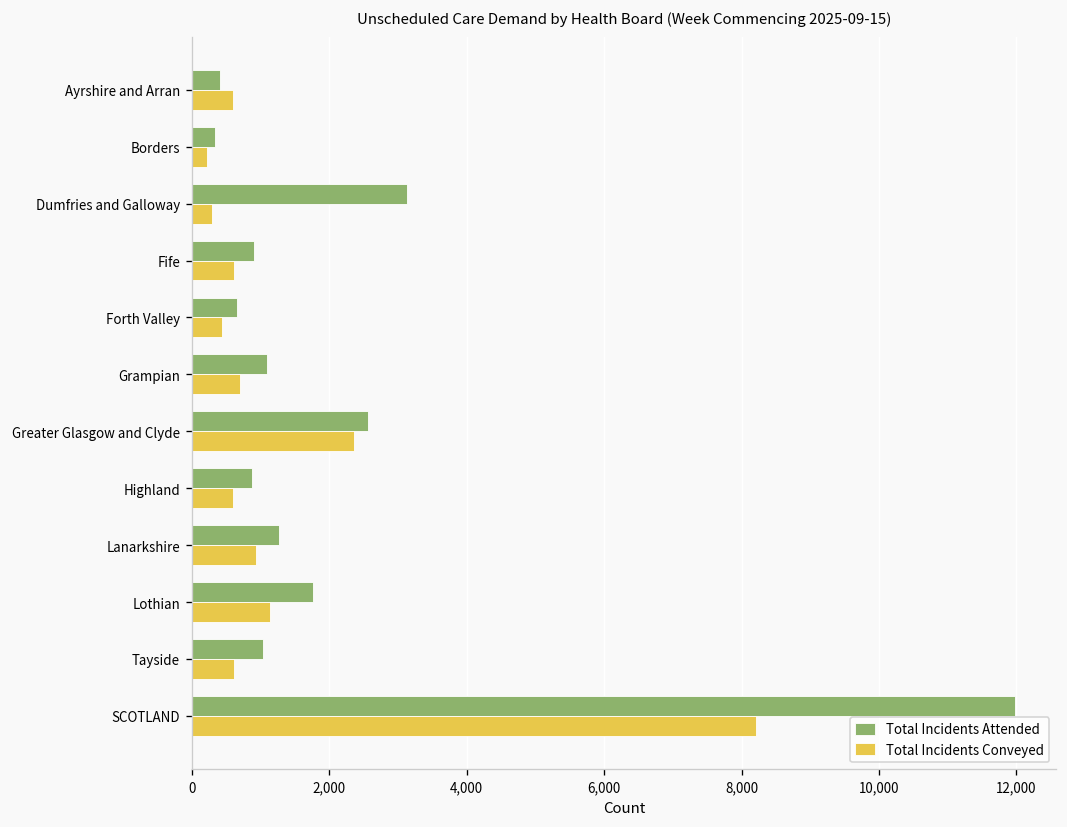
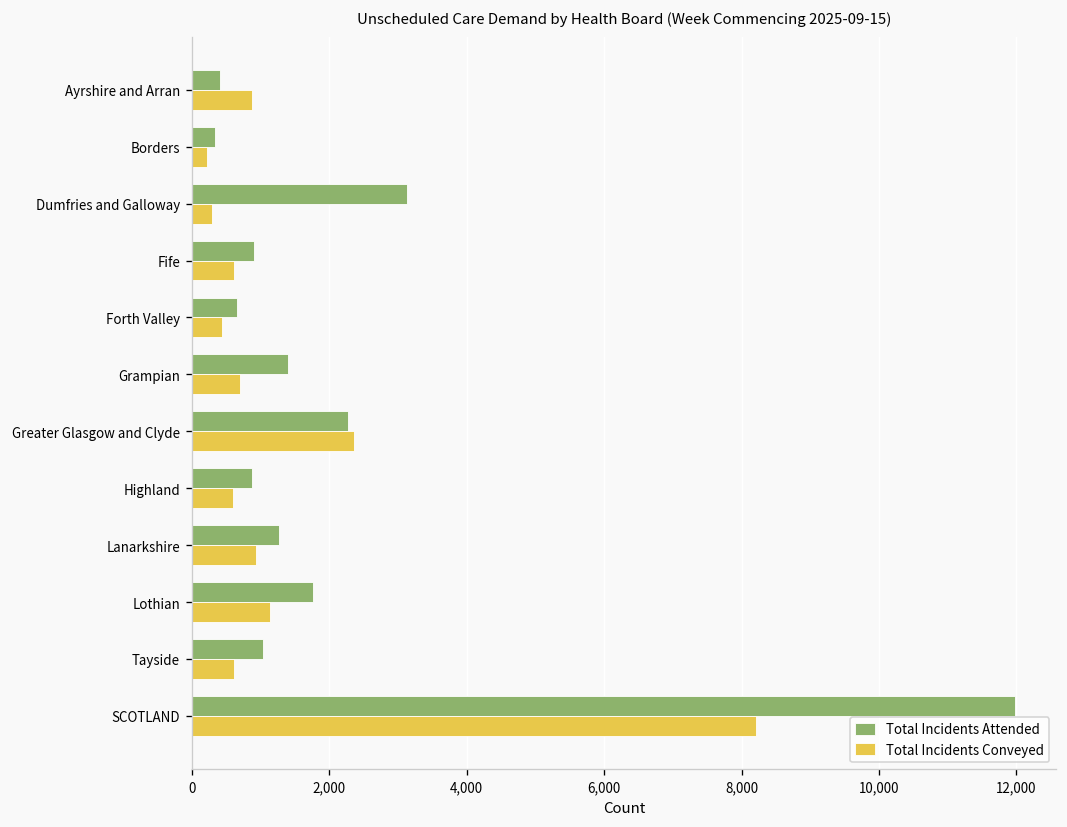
  {
    "Total Incidents Attended": {
      "Ayrshire and Arran": "400",
      "Borders": "300",
      "Dumfries and Galloway": "3,100",
      "Fife": "900",
      "Forth Valley": "700",
-     "Grampian": "1,100",
-     "Greater Glasgow and Clyde": "2,600",
+     "Grampian": "1,400",
+     "Greater Glasgow and Clyde": "2,300",
      "Highland": "900",
      "Lanarkshire": "1,300",
      "Lothian": "1,800",
      "Tayside": "1,000",
      "SCOTLAND": "12,000"
    },
    "Total Incidents Conveyed": {
-     "Ayrshire and Arran": "600",
+     "Ayrshire and Arran": "900",
      "Borders": "200",
      "Dumfries and Galloway": "300",
      "Fife": "600",
      "Forth Valley": "400",
      "Grampian": "700",
      "Greater Glasgow and Clyde": "2,400",
      "Highland": "600",
      "Lanarkshire": "900",
      "Lothian": "1,100",
      "Tayside": "600",
      "SCOTLAND": "8,200"
    }
  }
